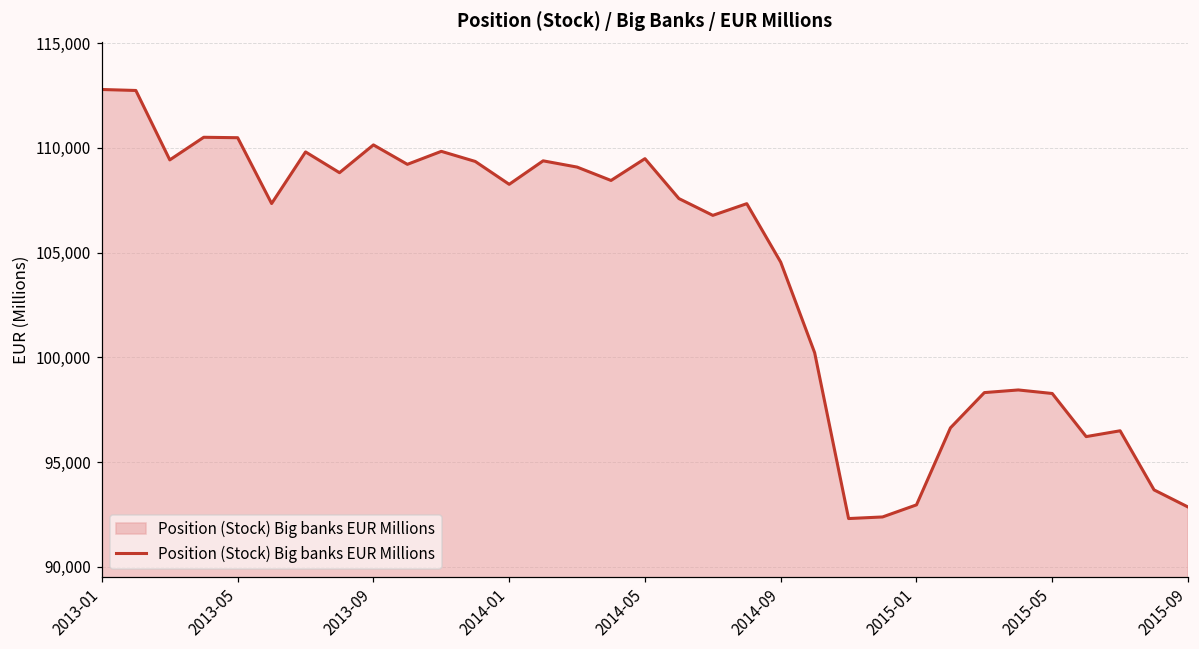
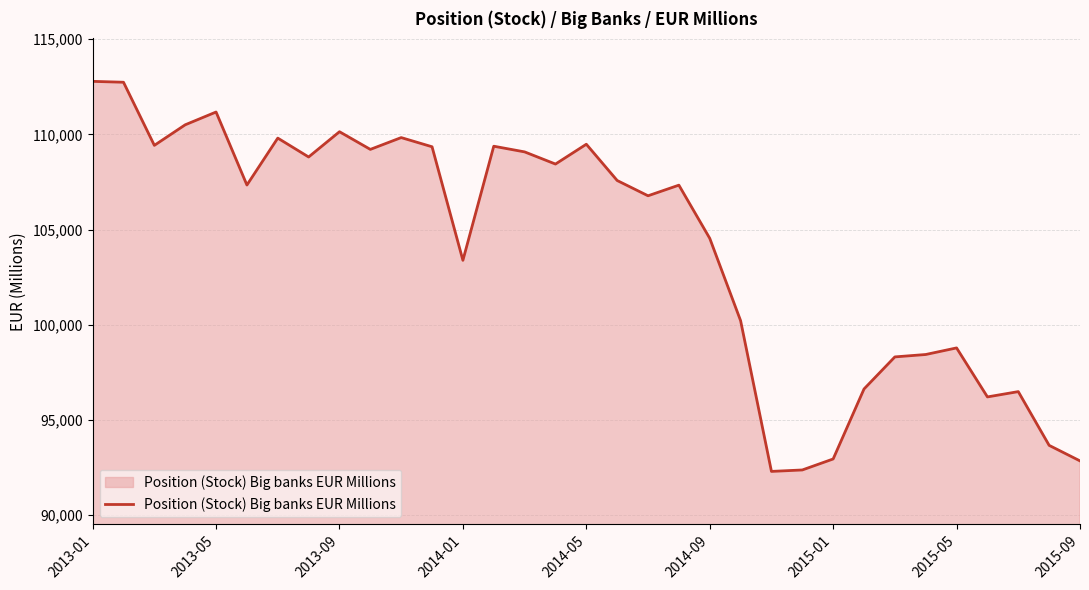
  {
    "2013-01": "112,800",
-   "2013-05": "110,500",
+   "2013-05": "111,200",
    "2013-09": "110,100",
-   "2014-01": "108,300",
+   "2014-01": "103,400",
    "2014-05": "109,500",
    "2014-09": "104,500",
    "2015-01": "93,000",
-   "2015-05": "98,300",
+   "2015-05": "98,800",
    "2015-09": "92,900"
  }
